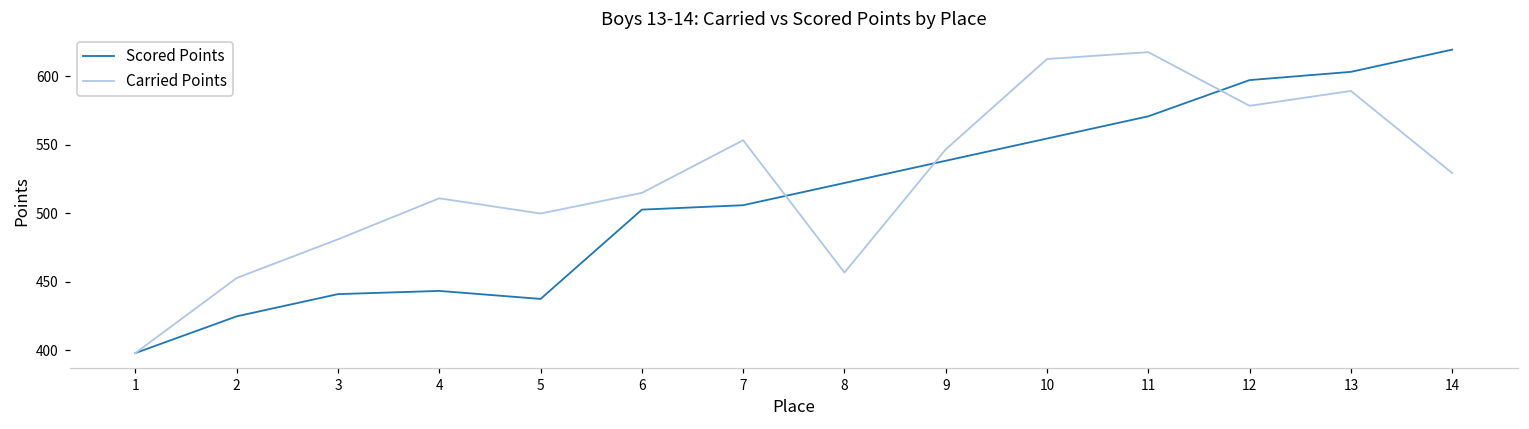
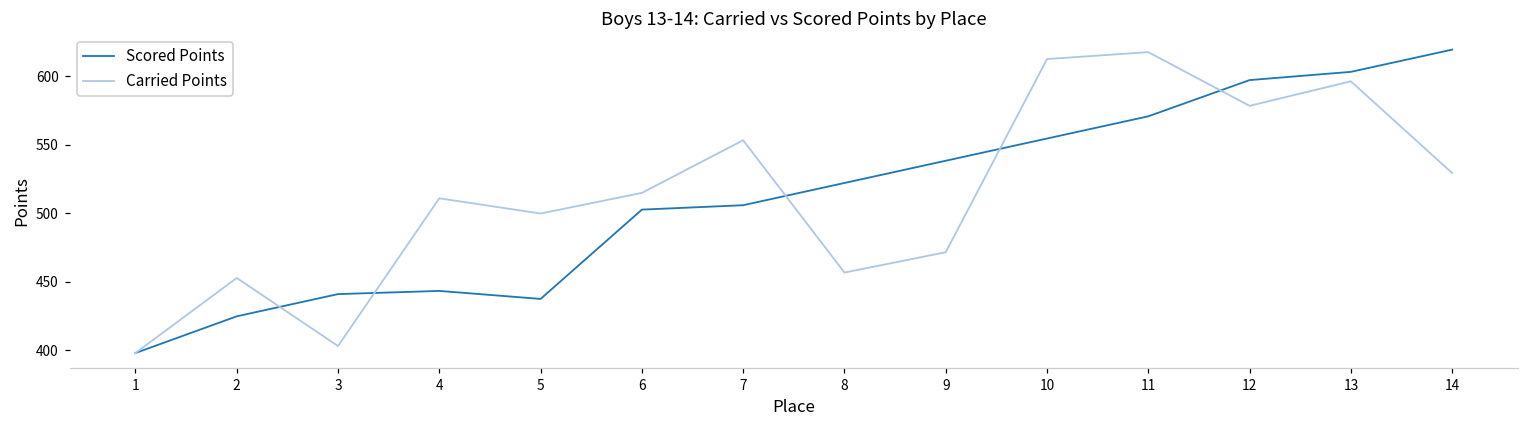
  {
    "Scored Points": {
      "2": 425,
      "3": 441,
      "4": 443,
      "5": 437,
      "6": 503,
      "7": 506,
      "8": 522,
      "9": 538,
      "10": 555,
      "11": 571,
      "12": 597,
      "13": 603,
      "14": 619
    },
    "Carried Points": {
      "2": 453,
-     "3": 481,
+     "3": 403,
      "4": 511,
      "5": 500,
      "6": 515,
      "7": 553,
      "8": 457,
-     "9": 547,
+     "9": 472,
      "10": 613,
      "11": 618,
      "12": 578,
-     "13": 589,
+     "13": 596,
      "14": 529
    }
  }
